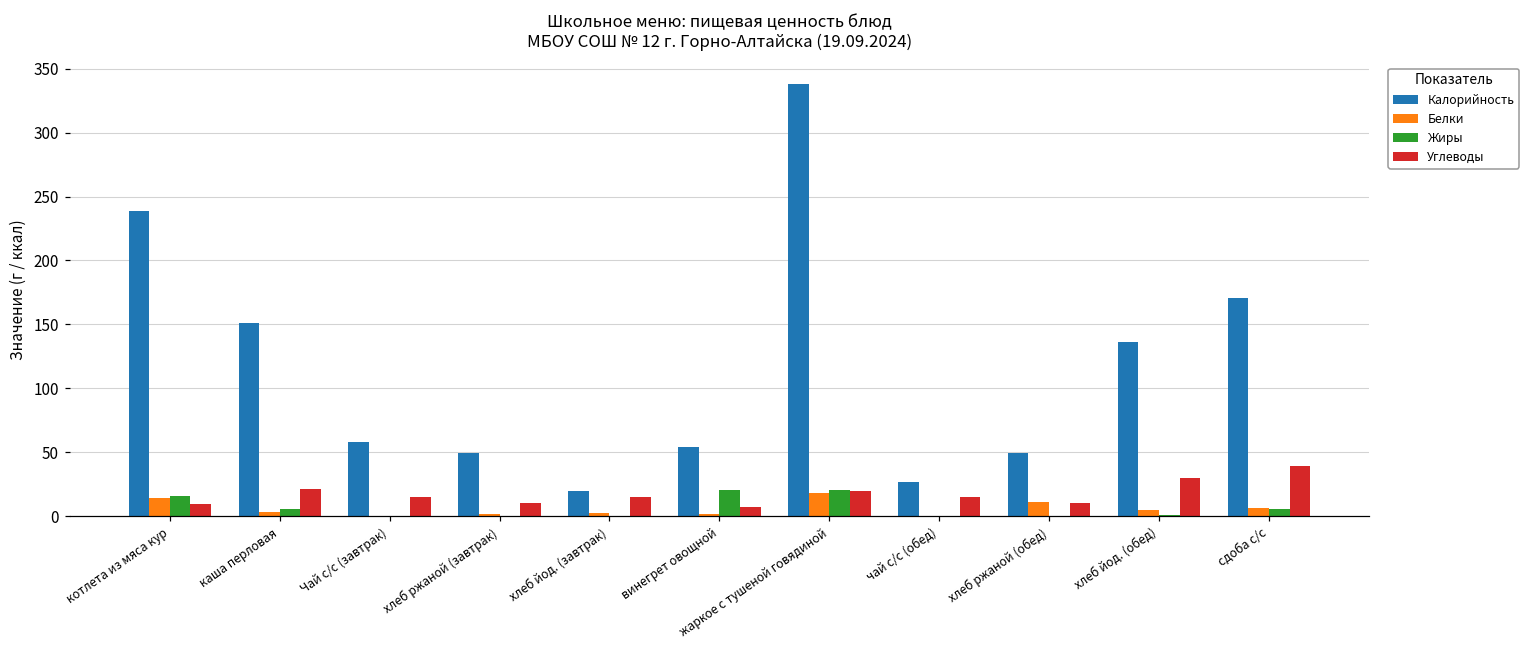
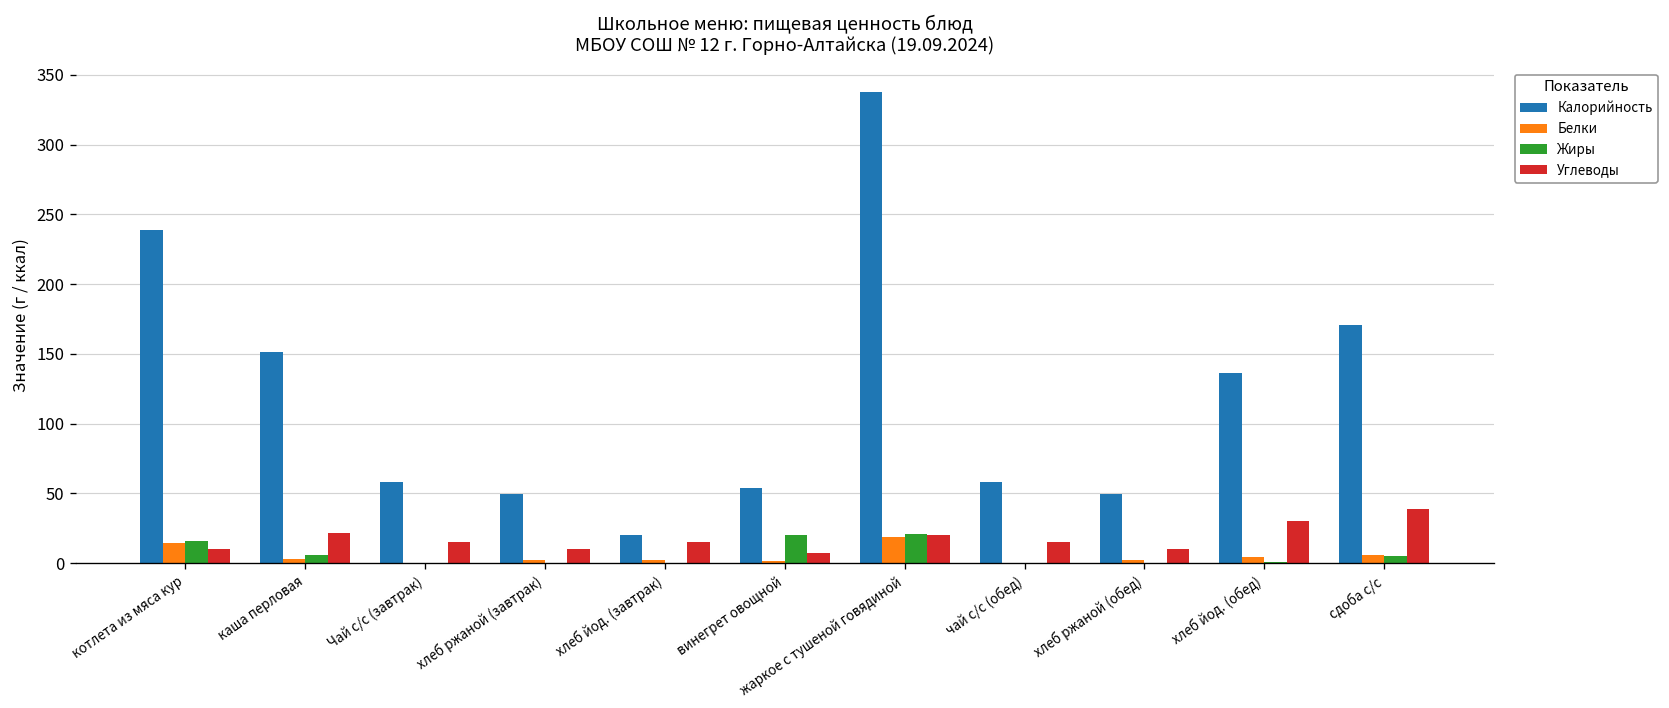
  {
    "Калорийность": {
      "котлета из мяса кур": 239,
      "каша перловая": 151,
      "Чай с/с (завтрак)": 58,
      "хлеб ржаной (завтрак)": 50,
      "хлеб йод. (завтрак)": 20,
      "винегрет овощной": 54,
      "жаркое с тушеной говядиной": 338,
-     "чай с/с (обед)": 27,
+     "чай с/с (обед)": 58,
      "хлеб ржаной (обед)": 50,
      "хлеб йод. (обед)": 136,
      "сдоба с/с": 171
    },
    "Белки": {
      "котлета из мяса кур": 14,
      "каша перловая": 3,
      "хлеб йод. (завтрак)": 2,
      "жаркое с тушеной говядиной": 18,
-     "хлеб ржаной (обед)": 11,
+     "хлеб ржаной (обед)": 2,
      "хлеб йод. (обед)": 5,
      "сдоба с/с": 6
    },
    "Жиры": {
      "котлета из мяса кур": 16,
      "каша перловая": 6,
      "Чай с/с (завтрак)": 0,
      "винегрет овощной": 20,
      "жаркое с тушеной говядиной": 21,
      "чай с/с (обед)": 0,
      "сдоба с/с": 5
    },
    "Углеводы": {
      "котлета из мяса кур": 10,
      "каша перловая": 21,
      "Чай с/с (завтрак)": 15,
      "хлеб ржаной (завтрак)": 10,
      "хлеб йод. (завтрак)": 15,
      "винегрет овощной": 7,
      "жаркое с тушеной говядиной": 20,
      "чай с/с (обед)": 15,
      "хлеб ржаной (обед)": 10,
      "хлеб йод. (обед)": 30,
      "сдоба с/с": 39
    }
  }
